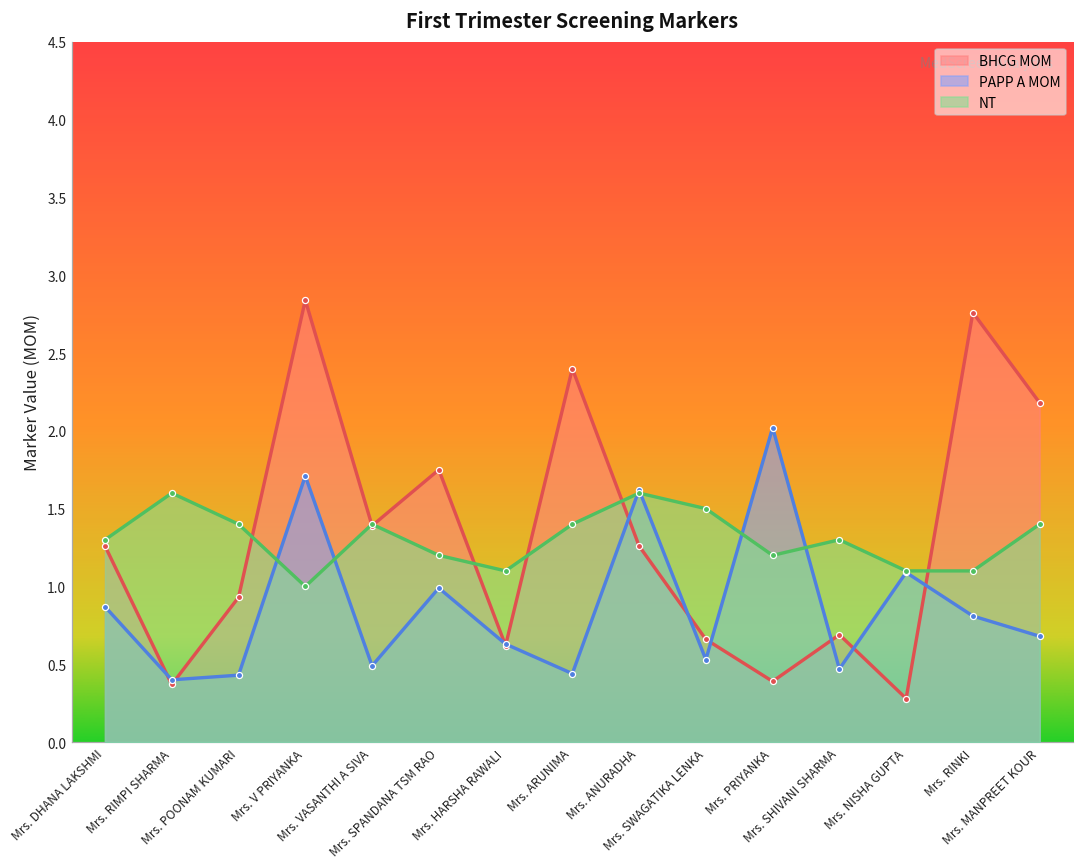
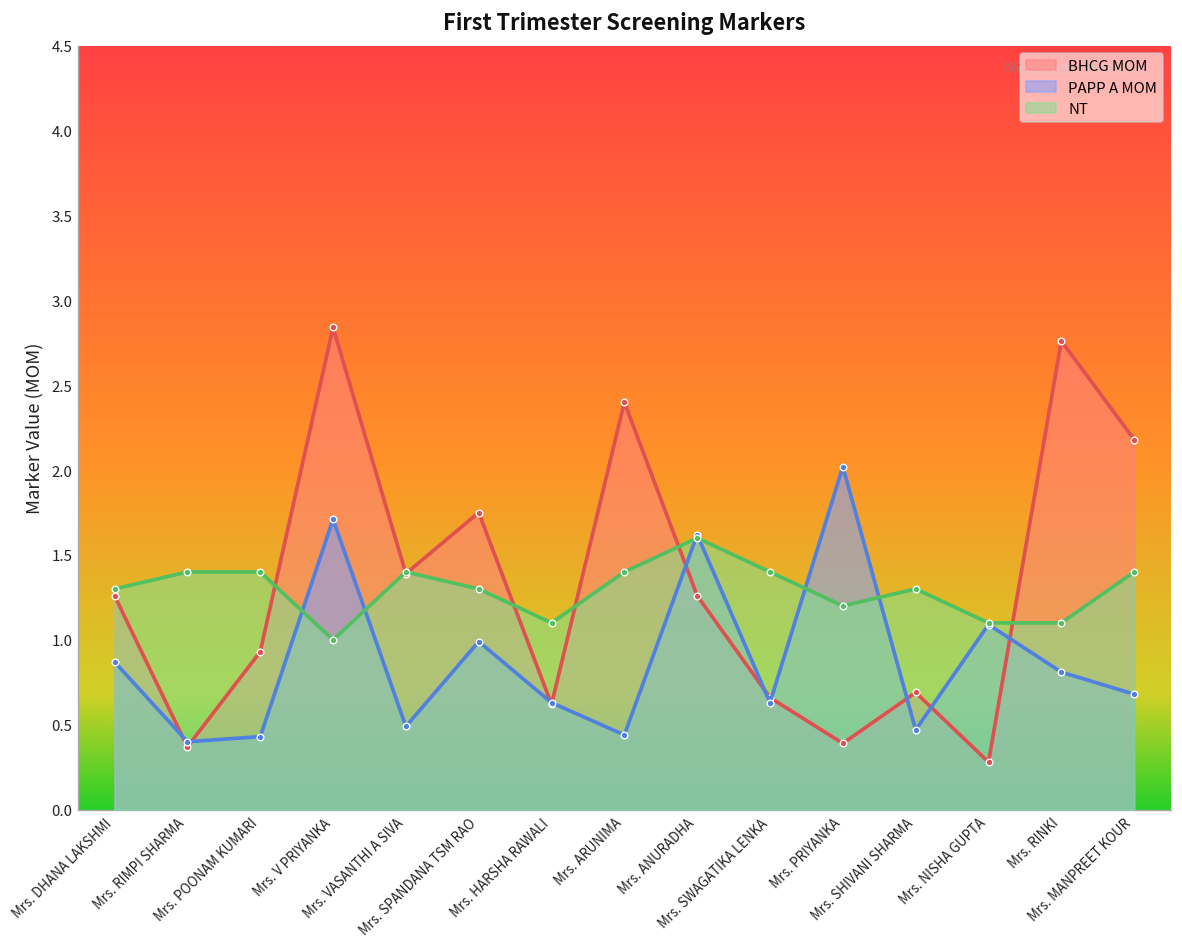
  {
    "BHCG MOM": {
      "Mrs. DHANA LAKSHMI": 1.26,
      "Mrs. RIMPI SHARMA": 0.37,
      "Mrs. POONAM KUMARI": 0.93,
      "Mrs. V PRIYANKA": 2.84,
      "Mrs. SPANDANA TSM RAO": 1.75,
      "Mrs. ARUNIMA": 2.40,
      "Mrs. ANURADHA": 1.26,
      "Mrs. SWAGATIKA LENKA": 0.66,
      "Mrs. PRIYANKA": 0.39,
      "Mrs. SHIVANI SHARMA": 0.69,
      "Mrs. NISHA GUPTA": 0.28,
      "Mrs. RINKI": 2.76,
      "Mrs. MANPREET KOUR": 2.18
    },
    "PAPP A MOM": {
      "Mrs. DHANA LAKSHMI": 0.87,
      "Mrs. RIMPI SHARMA": 0.40,
      "Mrs. POONAM KUMARI": 0.43,
      "Mrs. V PRIYANKA": 1.71,
      "Mrs. VASANTHI A SIVA": 0.49,
      "Mrs. SPANDANA TSM RAO": 0.99,
      "Mrs. ARUNIMA": 0.44,
      "Mrs. ANURADHA": 1.62,
-     "Mrs. SWAGATIKA LENKA": 0.53,
+     "Mrs. SWAGATIKA LENKA": 0.63,
      "Mrs. PRIYANKA": 2.02,
      "Mrs. SHIVANI SHARMA": 0.47,
      "Mrs. RINKI": 0.81,
      "Mrs. MANPREET KOUR": 0.68
    },
    "NT": {
      "Mrs. DHANA LAKSHMI": 1.3,
-     "Mrs. RIMPI SHARMA": 1.6,
+     "Mrs. RIMPI SHARMA": 1.4,
      "Mrs. POONAM KUMARI": 1.4,
      "Mrs. V PRIYANKA": 1.0,
-     "Mrs. SPANDANA TSM RAO": 1.2,
+     "Mrs. SPANDANA TSM RAO": 1.3,
      "Mrs. HARSHA RAWALI": 1.1,
      "Mrs. ARUNIMA": 1.4,
      "Mrs. ANURADHA": 1.6,
-     "Mrs. SWAGATIKA LENKA": 1.5,
+     "Mrs. SWAGATIKA LENKA": 1.4,
      "Mrs. PRIYANKA": 1.2,
      "Mrs. SHIVANI SHARMA": 1.3,
      "Mrs. RINKI": 1.1,
      "Mrs. MANPREET KOUR": 1.4
    }
  }
